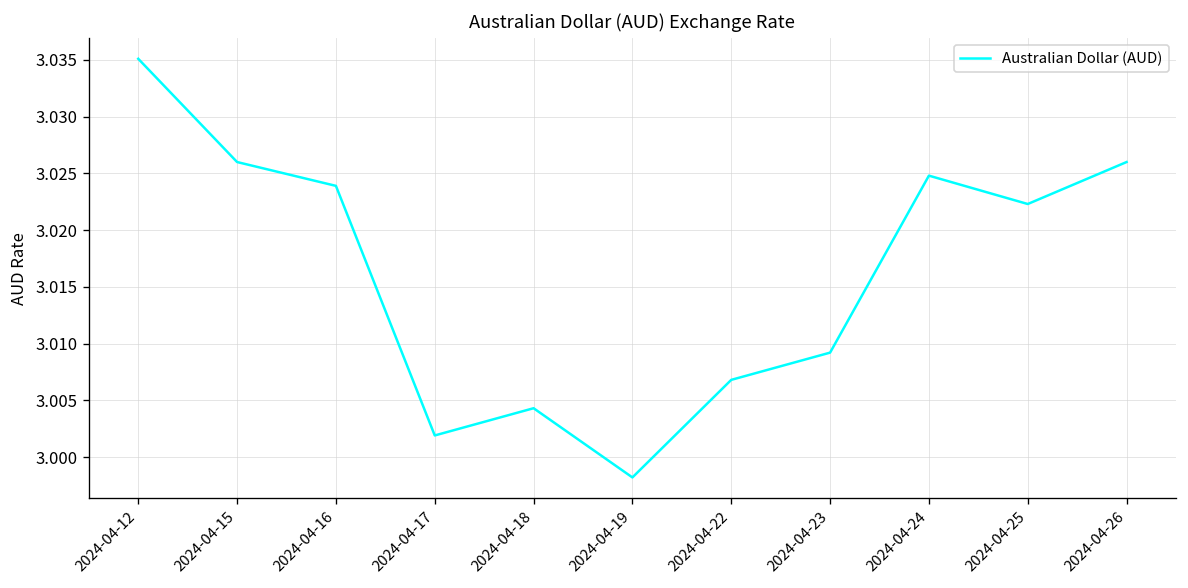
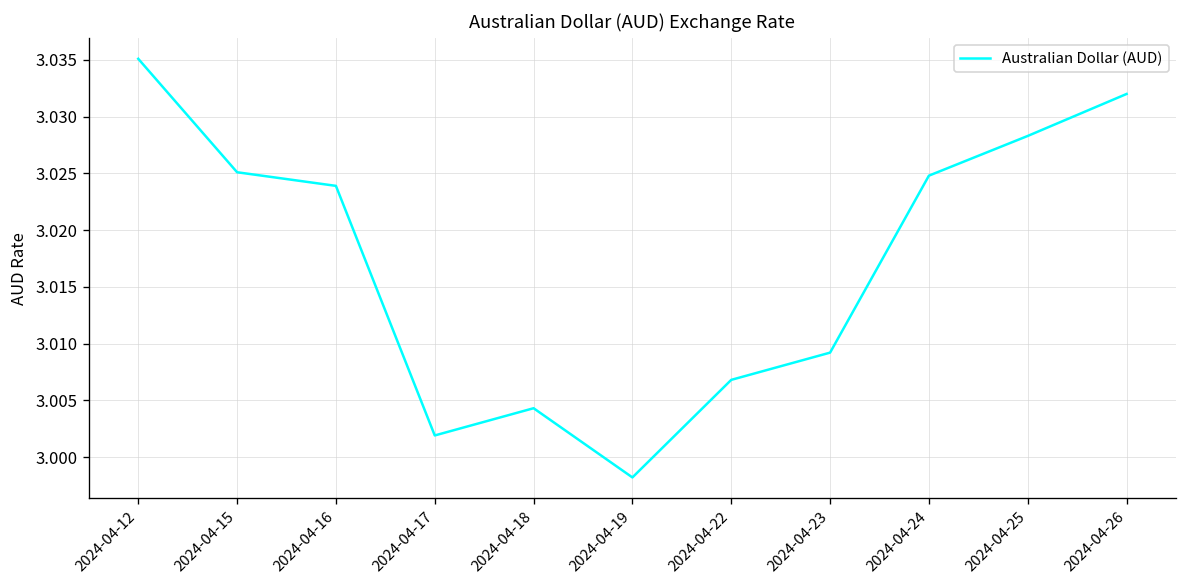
  {
    "2024-04-12": 3.035,
-   "2024-04-15": 3.026,
+   "2024-04-15": 3.025,
    "2024-04-16": 3.024,
    "2024-04-17": 3.002,
    "2024-04-18": 3.004,
    "2024-04-19": 2.998,
    "2024-04-22": 3.007,
    "2024-04-23": 3.009,
    "2024-04-24": 3.025,
-   "2024-04-25": 3.022,
-   "2024-04-26": 3.026
+   "2024-04-25": 3.028,
+   "2024-04-26": 3.032
  }
